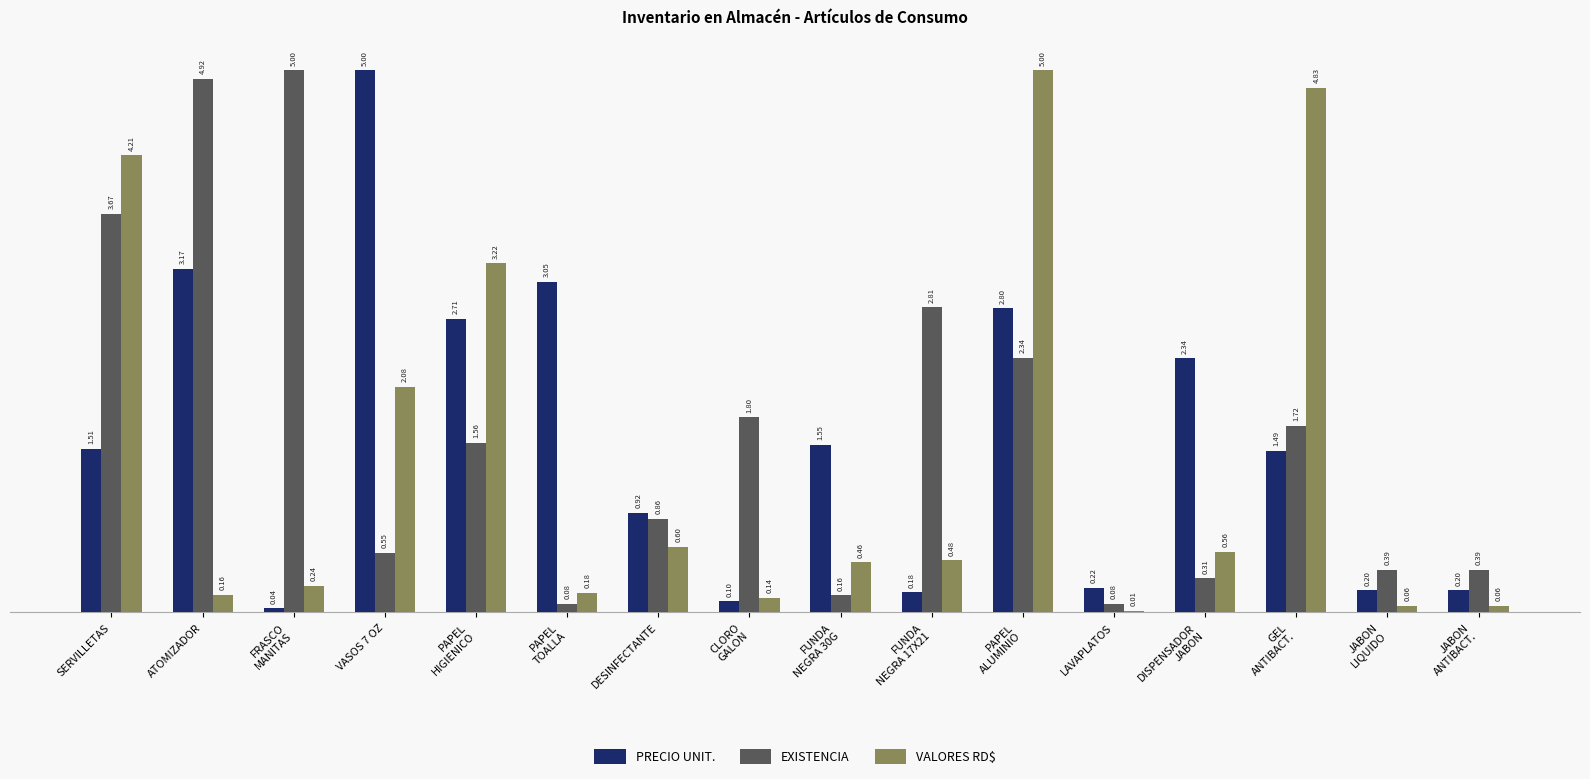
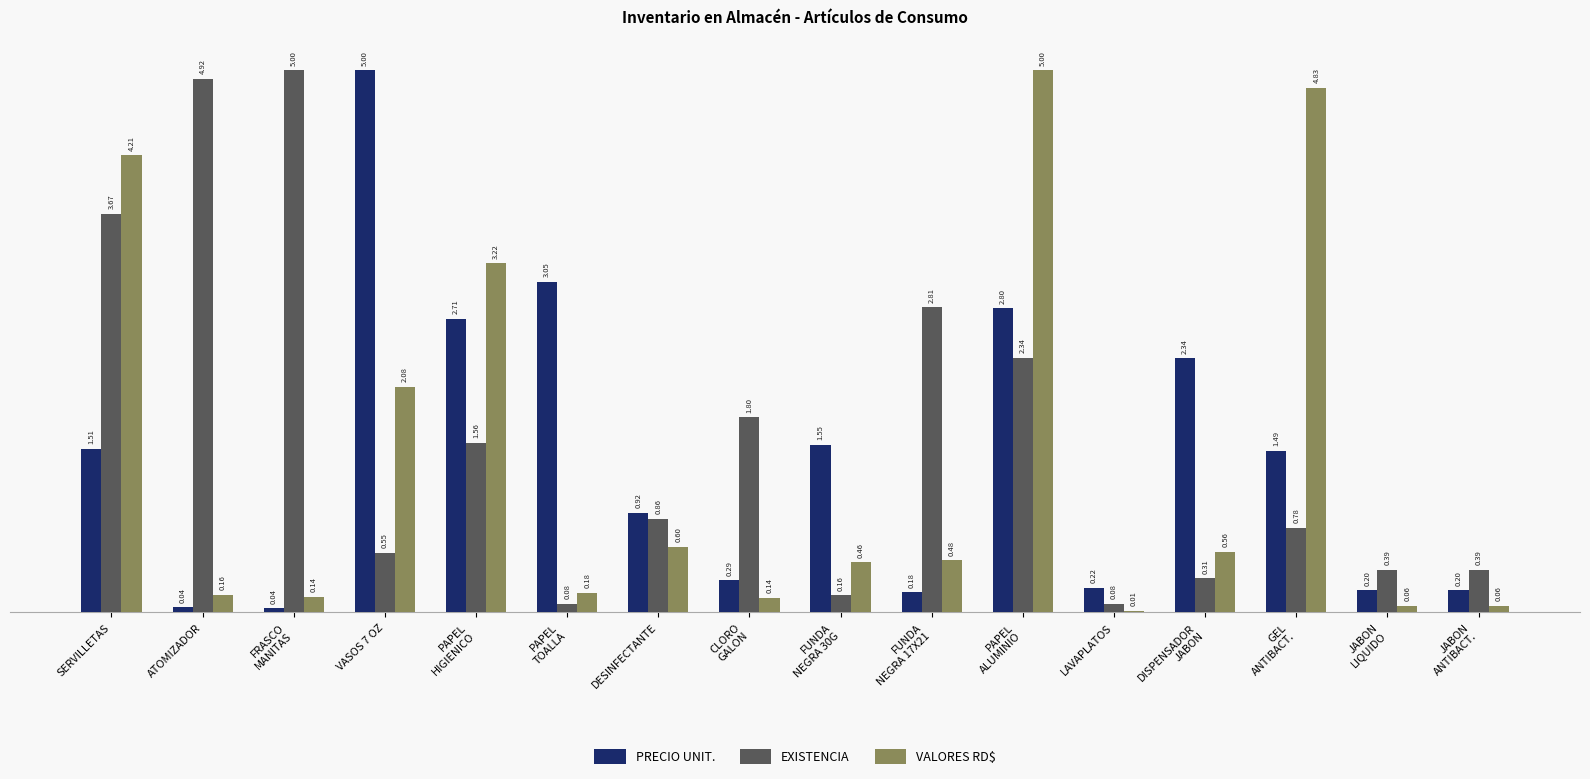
  {
    "PRECIO UNIT.": {
      "SERVILLETAS": 1.51,
-     "ATOMIZADOR": 3.17,
+     "ATOMIZADOR": 0.04,
      "FRASCO MANITAS": 0.04,
      "VASOS 7 OZ": 5.00,
      "PAPEL HIGIENICO": 2.71,
      "PAPEL TOALLA": 3.05,
      "DESINFECTANTE": 0.92,
-     "CLORO GALON": 0.10,
+     "CLORO GALON": 0.29,
      "FUNDA NEGRA 30G": 1.55,
      "FUNDA NEGRA 17X21": 0.18,
      "PAPEL ALUMINIO": 2.80,
      "LAVAPLATOS": 0.22,
      "DISPENSADOR JABON": 2.34,
      "GEL ANTIBACT.": 1.49,
      "JABON LIQUIDO": 0.20,
      "JABON ANTIBACT.": 0.20
    },
    "EXISTENCIA": {
      "SERVILLETAS": 3.67,
      "ATOMIZADOR": 4.92,
      "FRASCO MANITAS": 5.00,
      "VASOS 7 OZ": 0.55,
      "PAPEL HIGIENICO": 1.56,
      "PAPEL TOALLA": 0.08,
      "DESINFECTANTE": 0.86,
      "CLORO GALON": 1.80,
      "FUNDA NEGRA 30G": 0.16,
      "FUNDA NEGRA 17X21": 2.81,
      "PAPEL ALUMINIO": 2.34,
      "LAVAPLATOS": 0.08,
      "DISPENSADOR JABON": 0.31,
-     "GEL ANTIBACT.": 1.72,
+     "GEL ANTIBACT.": 0.78,
      "JABON LIQUIDO": 0.39,
      "JABON ANTIBACT.": 0.39
    },
    "VALORES RD$": {
      "SERVILLETAS": 4.21,
      "ATOMIZADOR": 0.16,
-     "FRASCO MANITAS": 0.24,
+     "FRASCO MANITAS": 0.14,
      "VASOS 7 OZ": 2.08,
      "PAPEL HIGIENICO": 3.22,
      "PAPEL TOALLA": 0.18,
      "DESINFECTANTE": 0.60,
      "CLORO GALON": 0.14,
      "FUNDA NEGRA 30G": 0.46,
      "FUNDA NEGRA 17X21": 0.48,
      "PAPEL ALUMINIO": 5.00,
      "LAVAPLATOS": 0.01,
      "DISPENSADOR JABON": 0.56,
      "GEL ANTIBACT.": 4.83,
      "JABON LIQUIDO": 0.06,
      "JABON ANTIBACT.": 0.06
    }
  }
